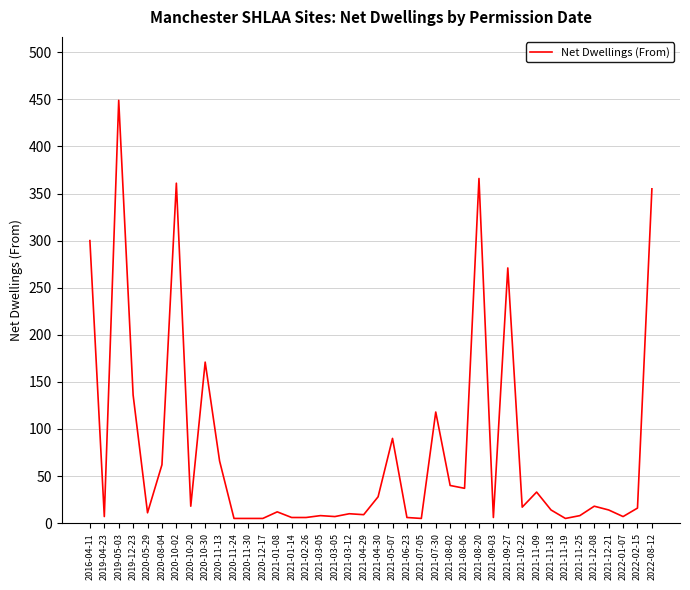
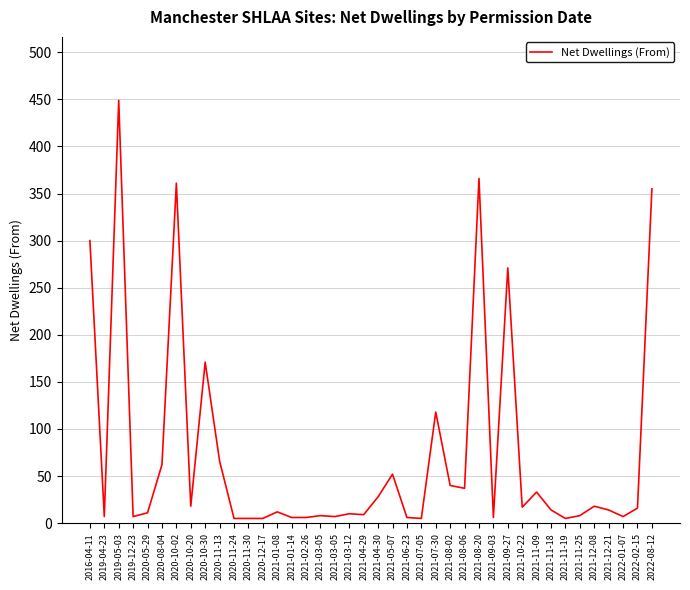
  {
    "2016-04-11": 300,
    "2019-04-23": 10,
    "2019-05-03": 450,
-   "2019-12-23": 140,
+   "2019-12-23": 10,
    "2020-05-29": 10,
    "2020-08-04": 60,
    "2020-10-02": 360,
    "2020-10-20": 20,
    "2020-10-30": 170,
    "2020-11-13": 70,
    "2020-11-24": 10,
    "2020-11-30": 10,
    "2020-12-17": 10,
    "2021-01-08": 10,
    "2021-01-14": 10,
    "2021-02-26": 10,
    "2021-03-12": 10,
    "2021-04-29": 10,
    "2021-04-30": 30,
-   "2021-05-07": 90,
+   "2021-05-07": 50,
    "2021-06-23": 10,
    "2021-07-05": 10,
    "2021-07-30": 120,
    "2021-08-02": 40,
    "2021-08-06": 40,
    "2021-08-20": 370,
    "2021-09-03": 10,
    "2021-09-27": 270,
    "2021-10-22": 20,
    "2021-11-09": 30,
    "2021-11-18": 10,
    "2021-11-19": 10,
    "2021-11-25": 10,
    "2021-12-08": 20,
    "2021-12-21": 10,
    "2022-01-07": 10,
    "2022-02-15": 20,
    "2022-08-12": 360
  }
